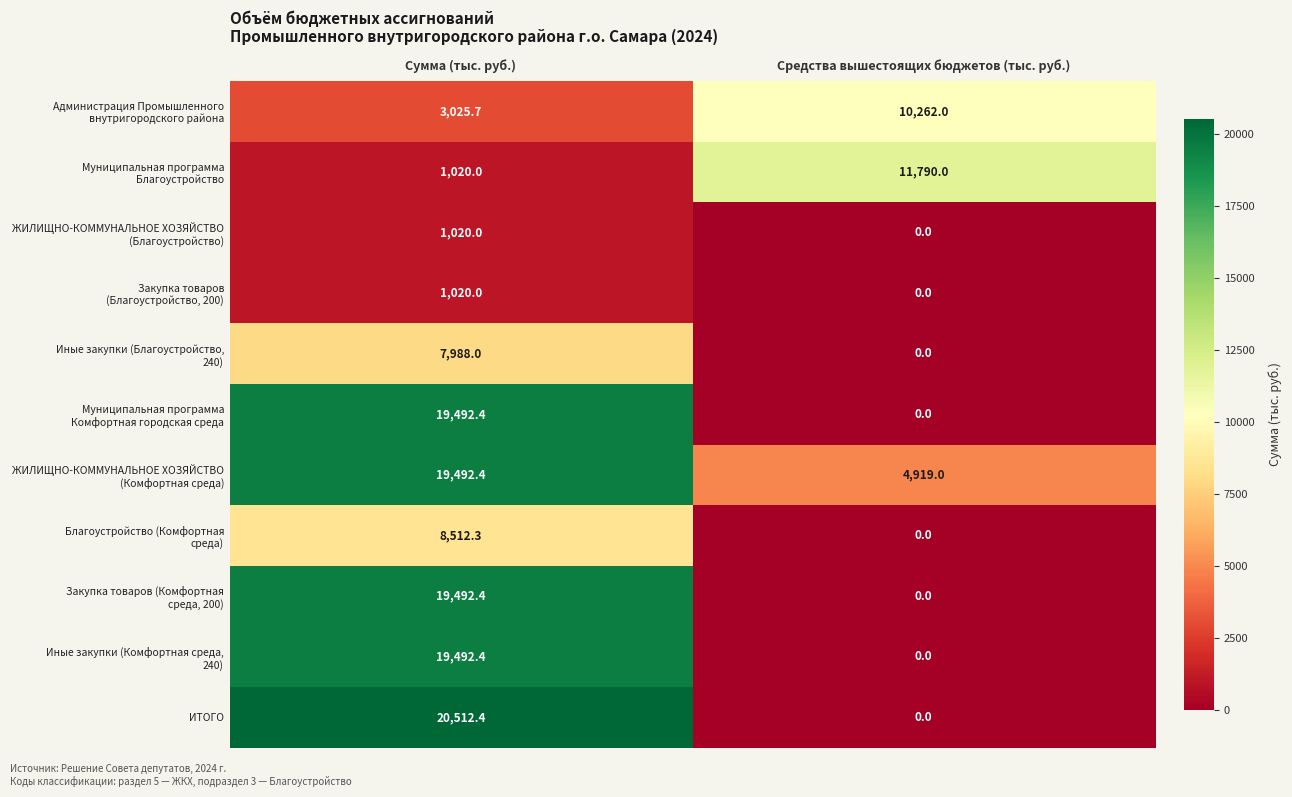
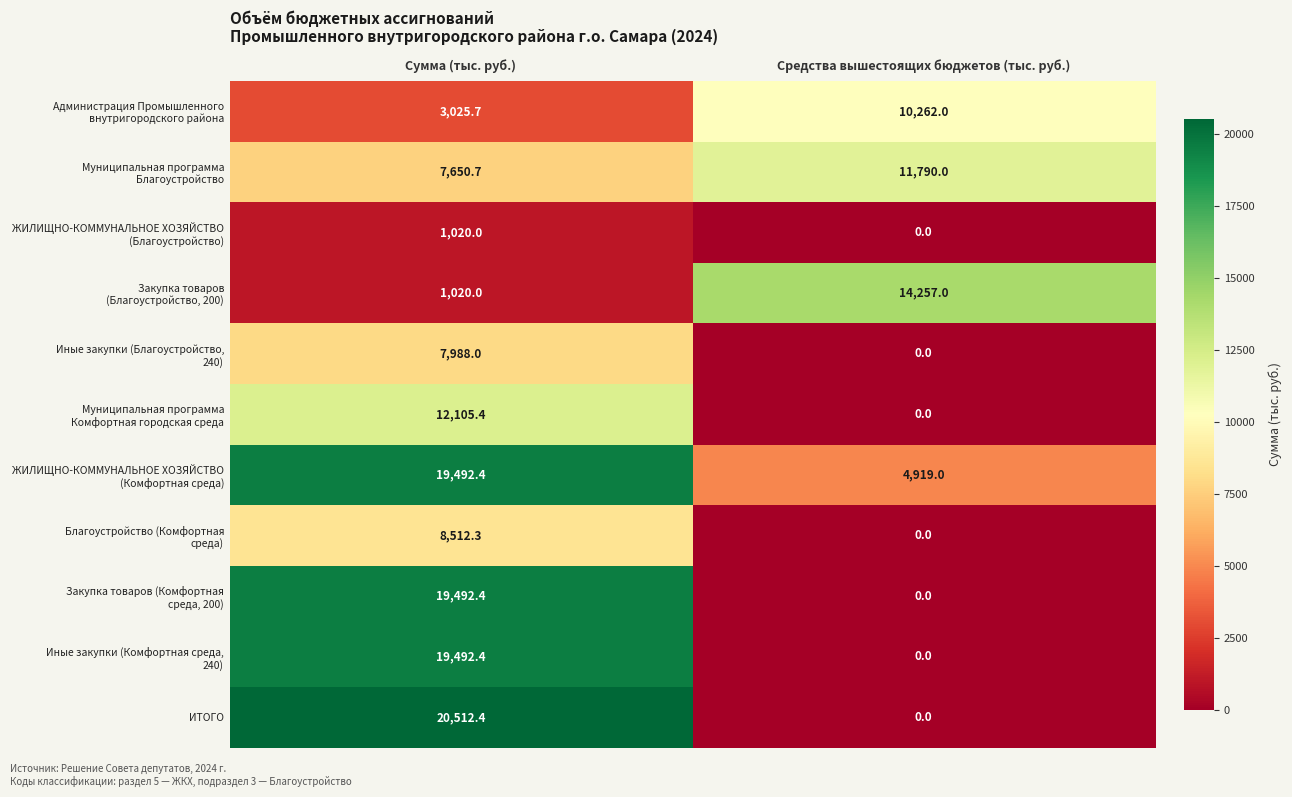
  {
    "Администрация Промышленного внутригородского района": {
      "Сумма (тыс. руб.)": "3,025.7",
      "Средства вышестоящих бюджетов (тыс. руб.)": "10,262.0"
    },
    "Муниципальная программа Благоустройство": {
-     "Сумма (тыс. руб.)": "1,020.0",
+     "Сумма (тыс. руб.)": "7,650.7",
      "Средства вышестоящих бюджетов (тыс. руб.)": "11,790.0"
    },
    "ЖИЛИЩНО-КОММУНАЛЬНОЕ ХОЗЯЙСТВО (Благоустройство)": {
      "Сумма (тыс. руб.)": "1,020.0",
      "Средства вышестоящих бюджетов (тыс. руб.)": "0.0"
    },
    "Закупка товаров (Благоустройство, 200)": {
      "Сумма (тыс. руб.)": "1,020.0",
-     "Средства вышестоящих бюджетов (тыс. руб.)": "0.0"
+     "Средства вышестоящих бюджетов (тыс. руб.)": "14,257.0"
    },
    "Иные закупки (Благоустройство, 240)": {
      "Сумма (тыс. руб.)": "7,988.0",
      "Средства вышестоящих бюджетов (тыс. руб.)": "0.0"
    },
    "Муниципальная программа Комфортная городская среда": {
-     "Сумма (тыс. руб.)": "19,492.4",
+     "Сумма (тыс. руб.)": "12,105.4",
      "Средства вышестоящих бюджетов (тыс. руб.)": "0.0"
    },
    "ЖИЛИЩНО-КОММУНАЛЬНОЕ ХОЗЯЙСТВО (Комфортная среда)": {
      "Сумма (тыс. руб.)": "19,492.4",
      "Средства вышестоящих бюджетов (тыс. руб.)": "4,919.0"
    },
    "Благоустройство (Комфортная среда)": {
      "Сумма (тыс. руб.)": "8,512.3",
      "Средства вышестоящих бюджетов (тыс. руб.)": "0.0"
    },
    "Закупка товаров (Комфортная среда, 200)": {
      "Сумма (тыс. руб.)": "19,492.4",
      "Средства вышестоящих бюджетов (тыс. руб.)": "0.0"
    },
    "Иные закупки (Комфортная среда, 240)": {
      "Сумма (тыс. руб.)": "19,492.4",
      "Средства вышестоящих бюджетов (тыс. руб.)": "0.0"
    },
    "ИТОГО": {
      "Сумма (тыс. руб.)": "20,512.4",
      "Средства вышестоящих бюджетов (тыс. руб.)": "0.0"
    }
  }
